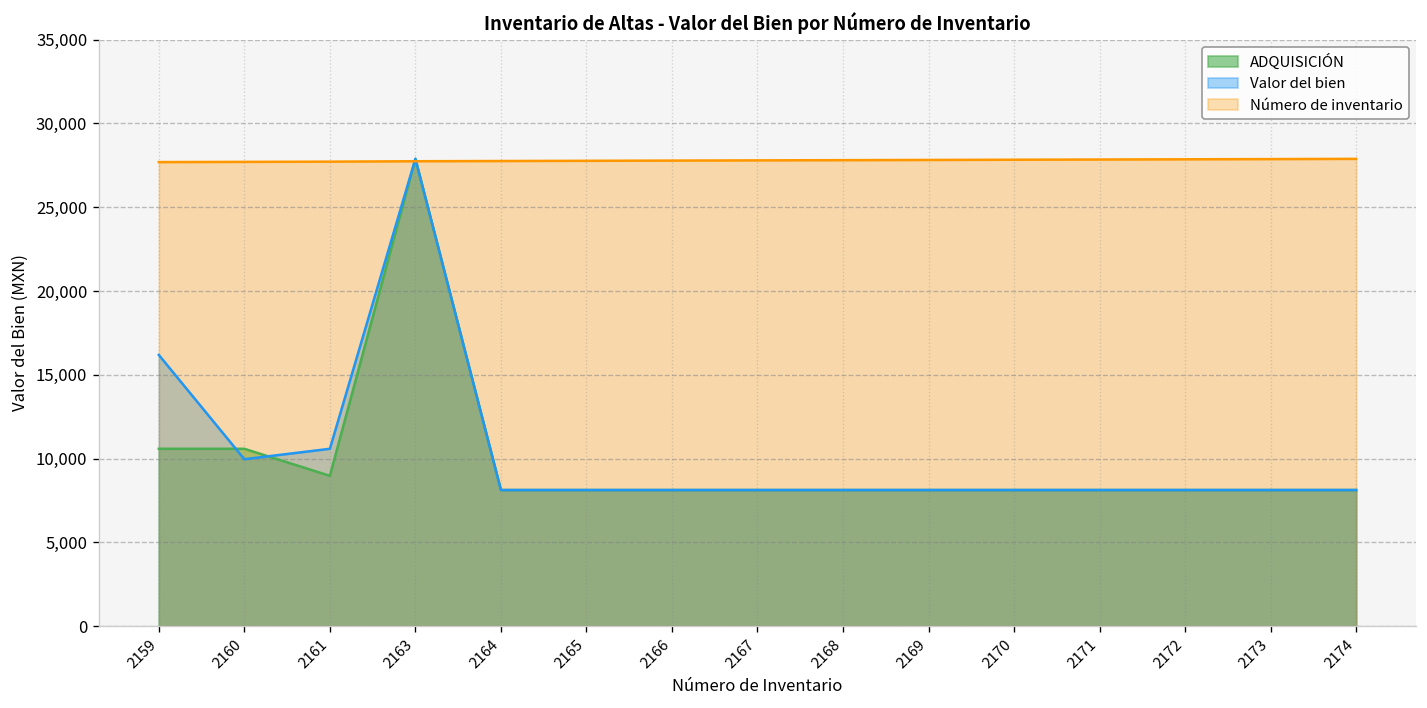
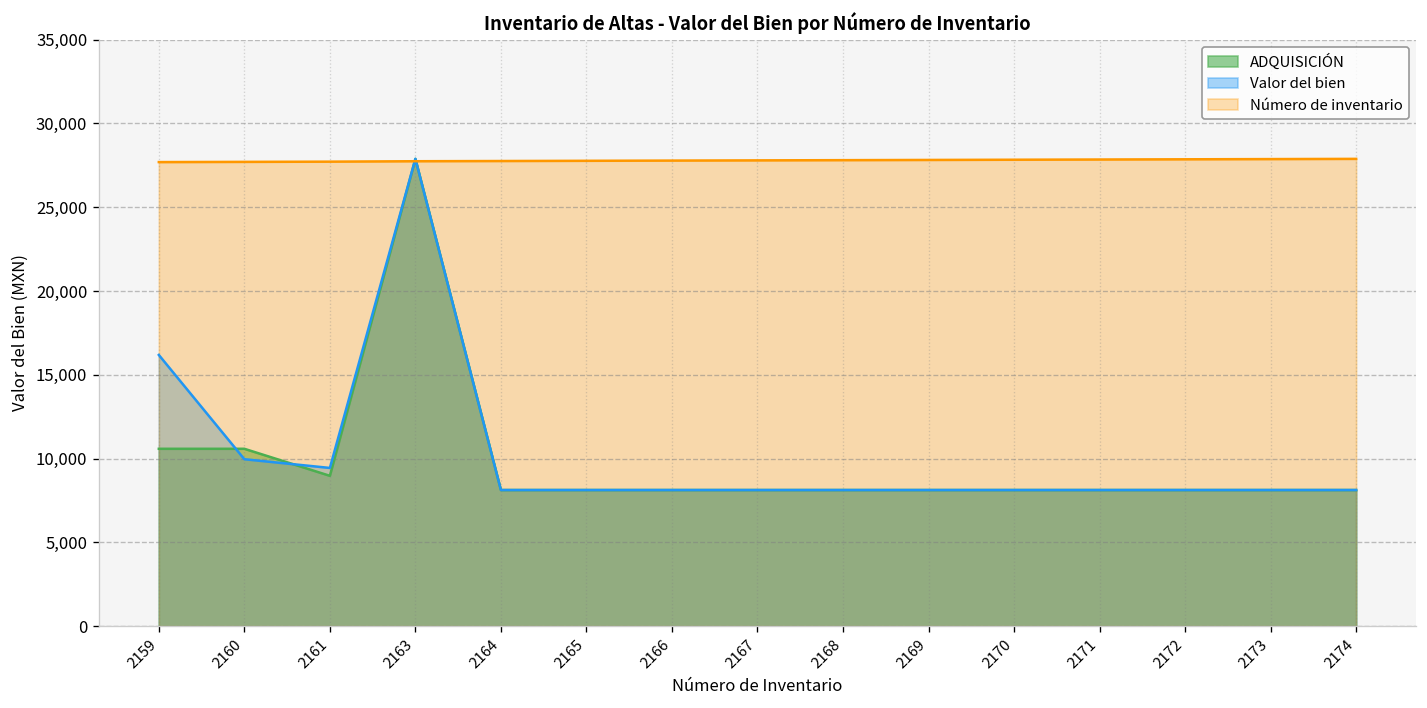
  {
    "ADQUISICIÓN": {
      "2159": "10,600",
      "2160": "10,600",
      "2161": "9,000"
    },
    "Valor del bien": {
      "2159": "16,200",
      "2160": "10,000",
-     "2161": "10,600"
+     "2161": "9,400"
    },
    "Número de inventario": {
      "2159": "27,700",
      "2160": "27,700",
      "2161": "27,700",
      "2164": "27,800",
      "2165": "27,800",
      "2166": "27,800",
      "2167": "27,800",
      "2168": "27,800",
      "2169": "27,800",
      "2170": "27,800",
      "2171": "27,800",
      "2172": "27,900",
      "2173": "27,900",
      "2174": "27,900"
    }
  }
